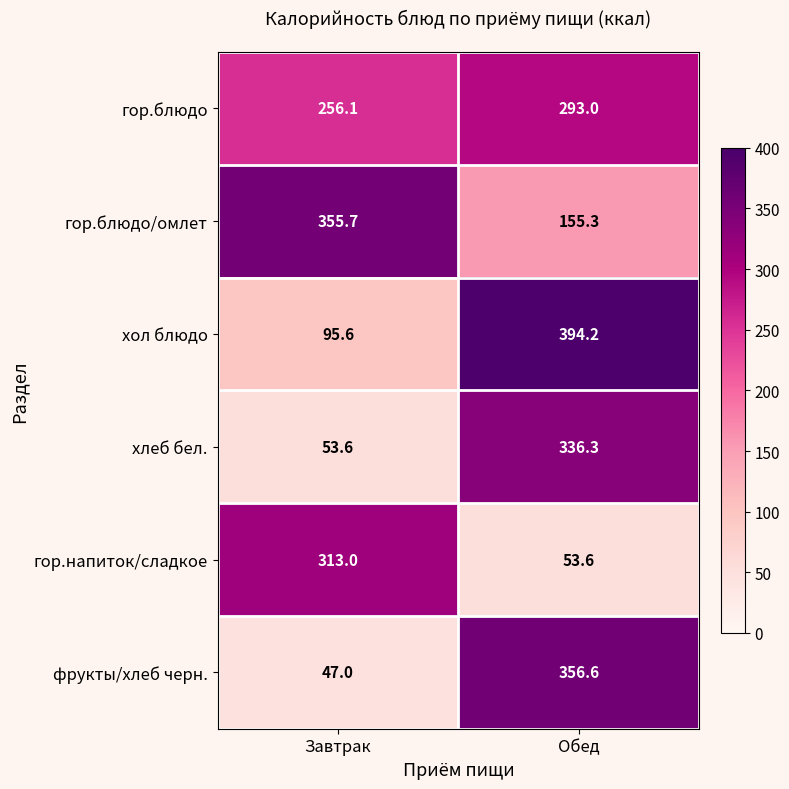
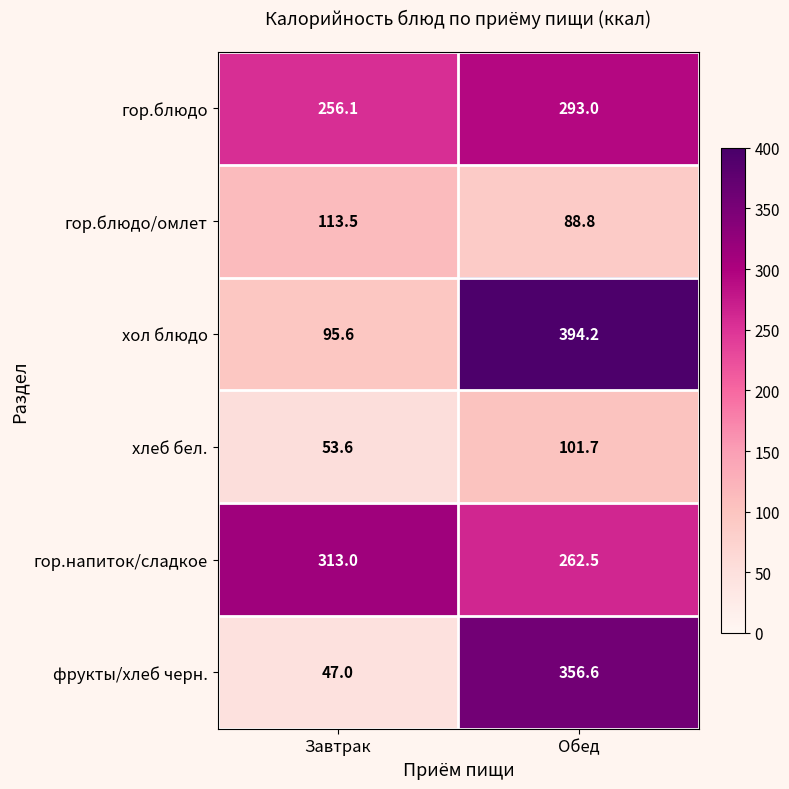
  {
    "гор.блюдо": {
      "Завтрак": 256.1,
      "Обед": 293.0
    },
    "гор.блюдо/омлет": {
-     "Завтрак": 355.7,
-     "Обед": 155.3
+     "Завтрак": 113.5,
+     "Обед": 88.8
    },
    "хол блюдо": {
      "Завтрак": 95.6,
      "Обед": 394.2
    },
    "хлеб бел.": {
      "Завтрак": 53.6,
-     "Обед": 336.3
+     "Обед": 101.7
    },
    "гор.напиток/сладкое": {
      "Завтрак": 313.0,
-     "Обед": 53.6
+     "Обед": 262.5
    },
    "фрукты/хлеб черн.": {
      "Завтрак": 47.0,
      "Обед": 356.6
    }
  }
